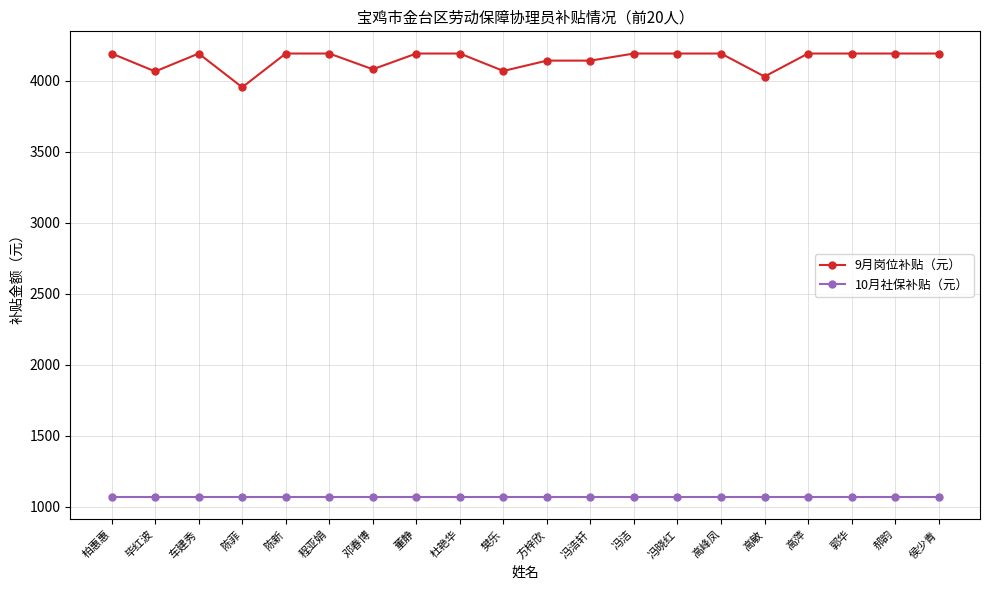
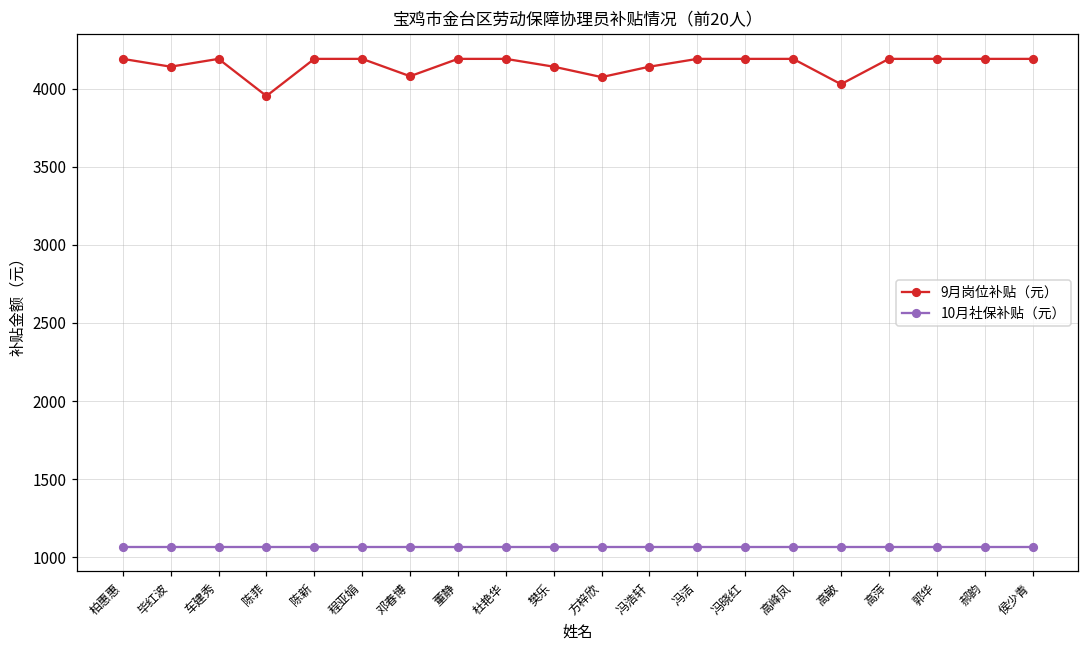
  {
    "9月岗位补贴（元）": {
      "柏惠惠": 4190,
-     "毕红波": 4060,
+     "毕红波": 4140,
      "车建秀": 4190,
      "陈菲": 3950,
      "陈新": 4190,
      "程亚娟": 4190,
      "邓春博": 4080,
      "董静": 4190,
      "杜艳华": 4190,
-     "樊乐": 4070,
-     "方梓欣": 4140,
+     "樊乐": 4140,
+     "方梓欣": 4070,
      "冯浩轩": 4140,
      "冯洁": 4190,
      "冯晓红": 4190,
      "高峰凤": 4190,
      "高敏": 4030,
      "高萍": 4190,
      "郭华": 4190,
      "郝韵": 4190,
      "侯少青": 4190
    },
    "10月社保补贴（元）": {
      "柏惠惠": 1070,
      "毕红波": 1070,
      "车建秀": 1070,
      "陈菲": 1070,
      "陈新": 1070,
      "程亚娟": 1070,
      "邓春博": 1070,
      "董静": 1070,
      "杜艳华": 1070,
      "樊乐": 1070,
      "方梓欣": 1070,
      "冯浩轩": 1070,
      "冯洁": 1070,
      "冯晓红": 1070,
      "高峰凤": 1070,
      "高敏": 1070,
      "高萍": 1070,
      "郭华": 1070,
      "郝韵": 1070,
      "侯少青": 1070
    }
  }
